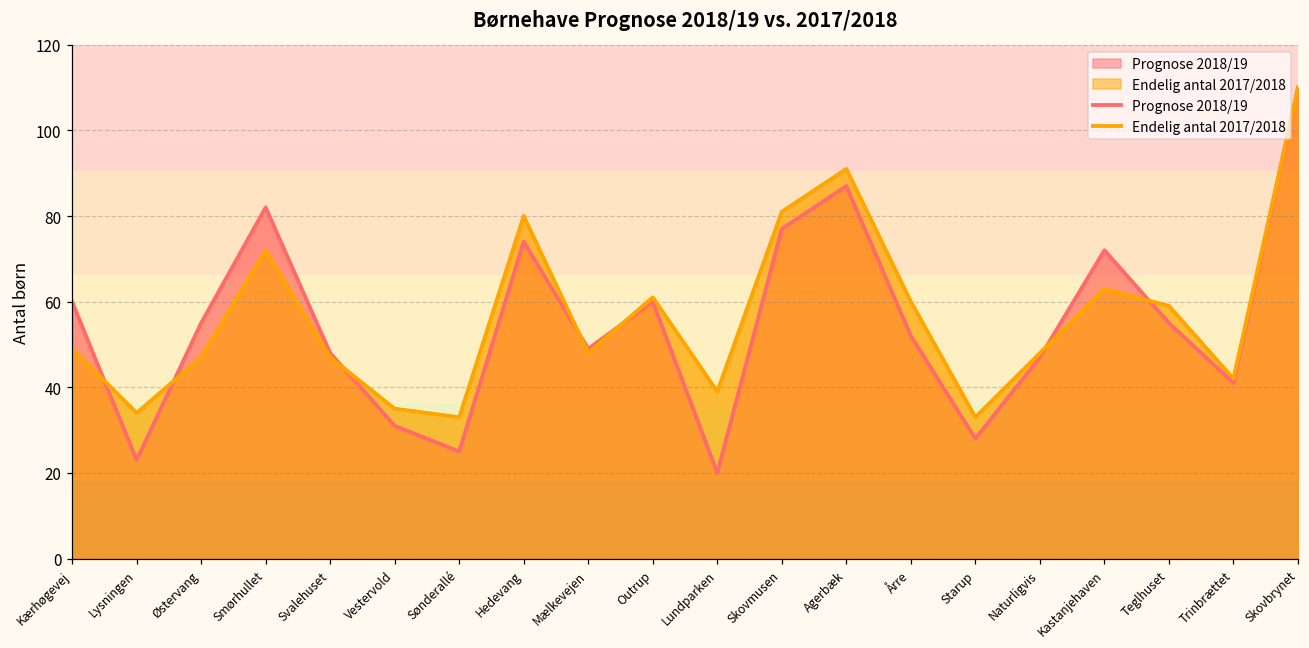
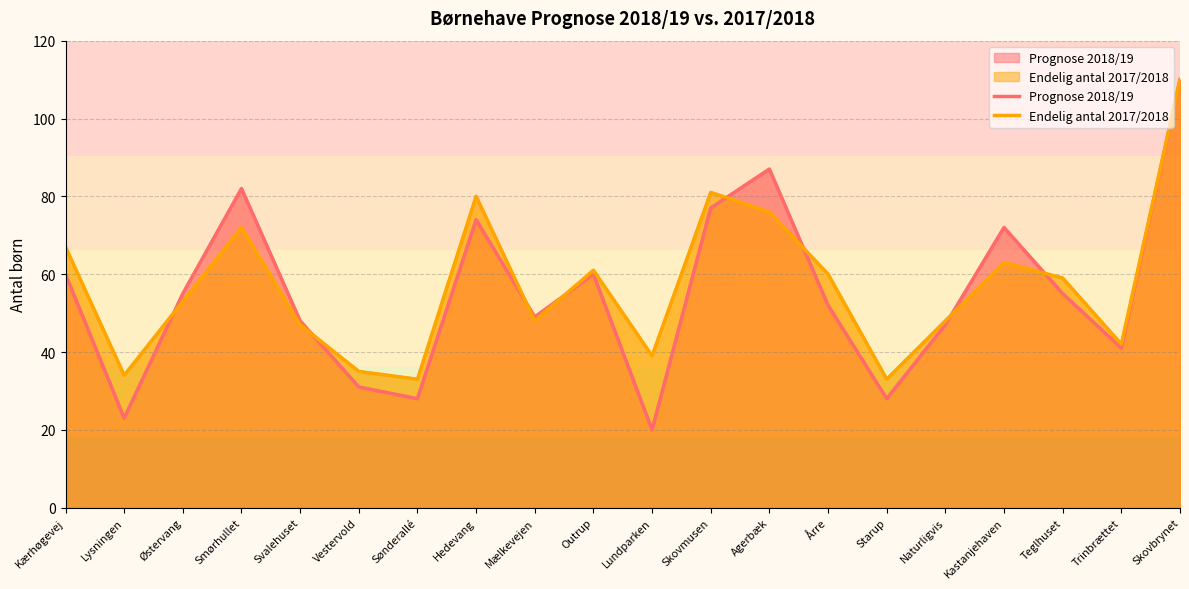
  {
    "Prognose 2018/19": {
      "Kærhøgevej": 60,
      "Lysningen": 23,
      "Østervang": 55,
      "Smørhullet": 82,
      "Svalehuset": 48,
      "Vestervold": 31,
-     "Sønderallé": 25,
+     "Sønderallé": 28,
      "Hedevang": 74,
      "Mælkevejen": 49,
      "Outrup": 60,
      "Lundparken": 20,
      "Skovmusen": 77,
      "Agerbæk": 87,
      "Årre": 52,
      "Starup": 28,
      "Naturligvis": 47,
      "Kastanjehaven": 72,
      "Teglhuset": 55,
      "Trinbrættet": 41
    },
    "Endelig antal 2017/2018": {
-     "Kærhøgevej": 49,
+     "Kærhøgevej": 67,
      "Lysningen": 34,
-     "Østervang": 47,
+     "Østervang": 53,
      "Smørhullet": 72,
      "Svalehuset": 47,
      "Vestervold": 35,
      "Sønderallé": 33,
      "Hedevang": 80,
      "Mælkevejen": 48,
      "Outrup": 61,
      "Lundparken": 39,
      "Skovmusen": 81,
-     "Agerbæk": 91,
+     "Agerbæk": 76,
      "Årre": 60,
      "Starup": 33,
      "Naturligvis": 48,
      "Kastanjehaven": 63,
      "Teglhuset": 59,
      "Trinbrættet": 42
    }
  }
